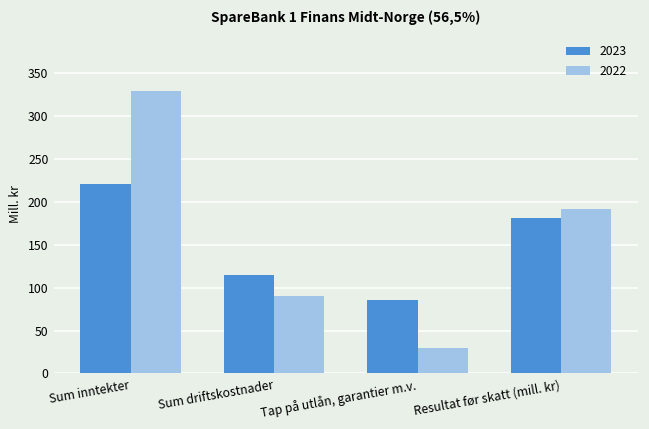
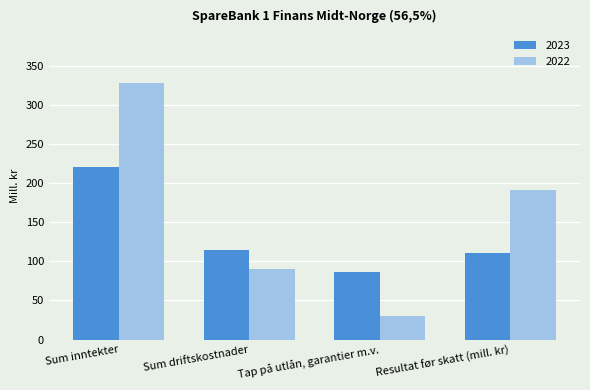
  {
    "2023": {
      "Sum inntekter": 220,
      "Sum driftskostnader": 120,
      "Tap på utlån, garantier m.v.": 90,
-     "Resultat før skatt (mill. kr)": 180
+     "Resultat før skatt (mill. kr)": 110
    },
    "2022": {
      "Sum inntekter": 330,
      "Sum driftskostnader": 90,
      "Tap på utlån, garantier m.v.": 30,
      "Resultat før skatt (mill. kr)": 190
    }
  }
